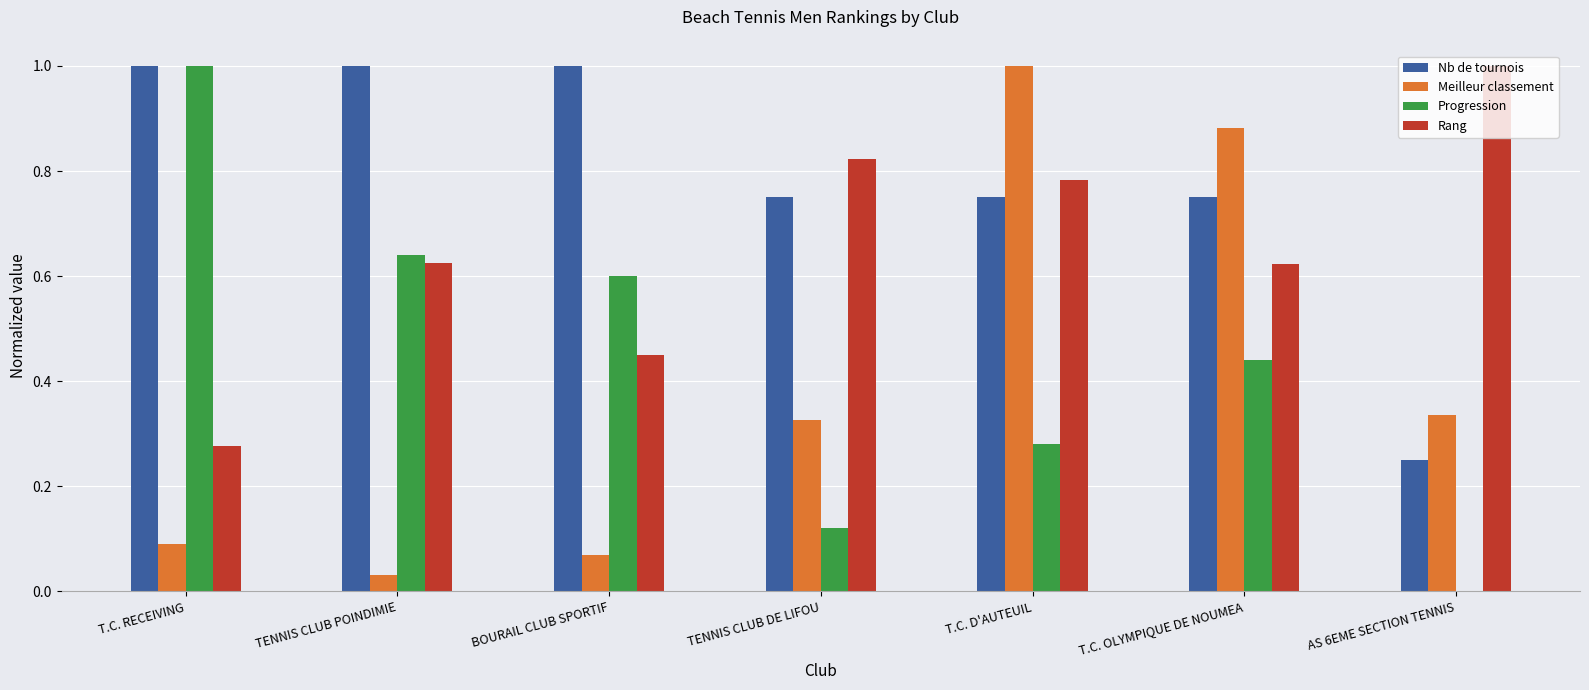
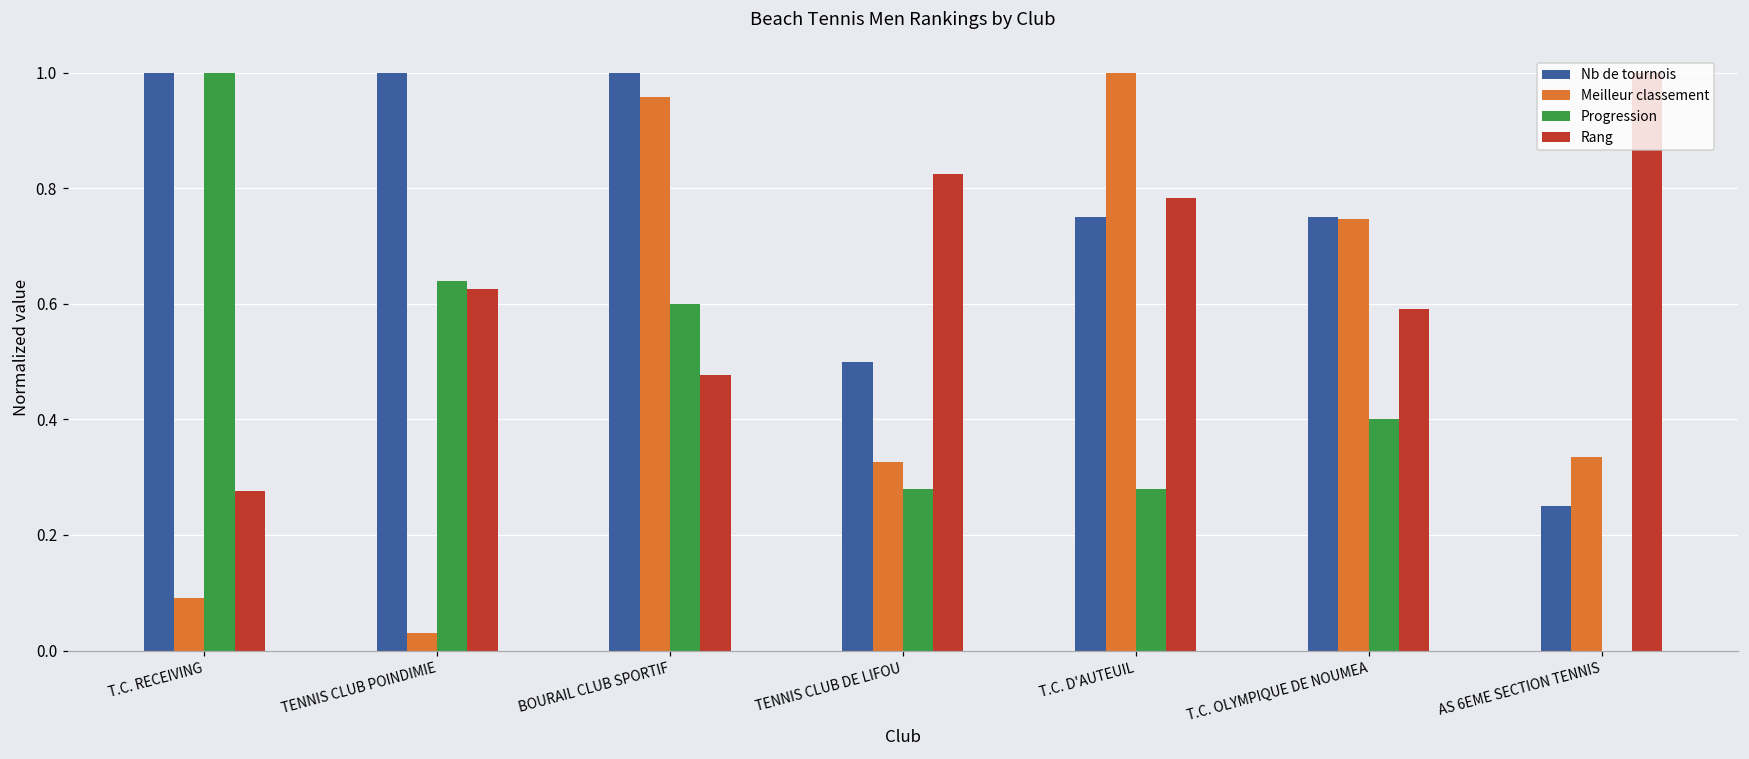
  {
    "Nb de tournois": {
      "T.C. RECEIVING": 1.00,
      "TENNIS CLUB POINDIMIE": 1.00,
      "BOURAIL CLUB SPORTIF": 1.00,
-     "TENNIS CLUB DE LIFOU": 0.75,
+     "TENNIS CLUB DE LIFOU": 0.50,
      "T.C. D'AUTEUIL": 0.75,
      "T.C. OLYMPIQUE DE NOUMEA": 0.75,
      "AS 6EME SECTION TENNIS": 0.25
    },
    "Meilleur classement": {
      "T.C. RECEIVING": 0.09,
      "TENNIS CLUB POINDIMIE": 0.03,
-     "BOURAIL CLUB SPORTIF": 0.07,
+     "BOURAIL CLUB SPORTIF": 0.96,
      "TENNIS CLUB DE LIFOU": 0.33,
      "T.C. D'AUTEUIL": 1.00,
-     "T.C. OLYMPIQUE DE NOUMEA": 0.88,
+     "T.C. OLYMPIQUE DE NOUMEA": 0.75,
      "AS 6EME SECTION TENNIS": 0.34
    },
    "Progression": {
      "T.C. RECEIVING": 1.00,
      "TENNIS CLUB POINDIMIE": 0.64,
      "BOURAIL CLUB SPORTIF": 0.60,
-     "TENNIS CLUB DE LIFOU": 0.12,
+     "TENNIS CLUB DE LIFOU": 0.28,
      "T.C. D'AUTEUIL": 0.28,
-     "T.C. OLYMPIQUE DE NOUMEA": 0.44,
+     "T.C. OLYMPIQUE DE NOUMEA": 0.40,
      "AS 6EME SECTION TENNIS": 0.00
    },
    "Rang": {
      "T.C. RECEIVING": 0.28,
      "TENNIS CLUB POINDIMIE": 0.63,
-     "BOURAIL CLUB SPORTIF": 0.45,
+     "BOURAIL CLUB SPORTIF": 0.48,
      "TENNIS CLUB DE LIFOU": 0.82,
      "T.C. D'AUTEUIL": 0.78,
-     "T.C. OLYMPIQUE DE NOUMEA": 0.62
+     "T.C. OLYMPIQUE DE NOUMEA": 0.59
    }
  }
